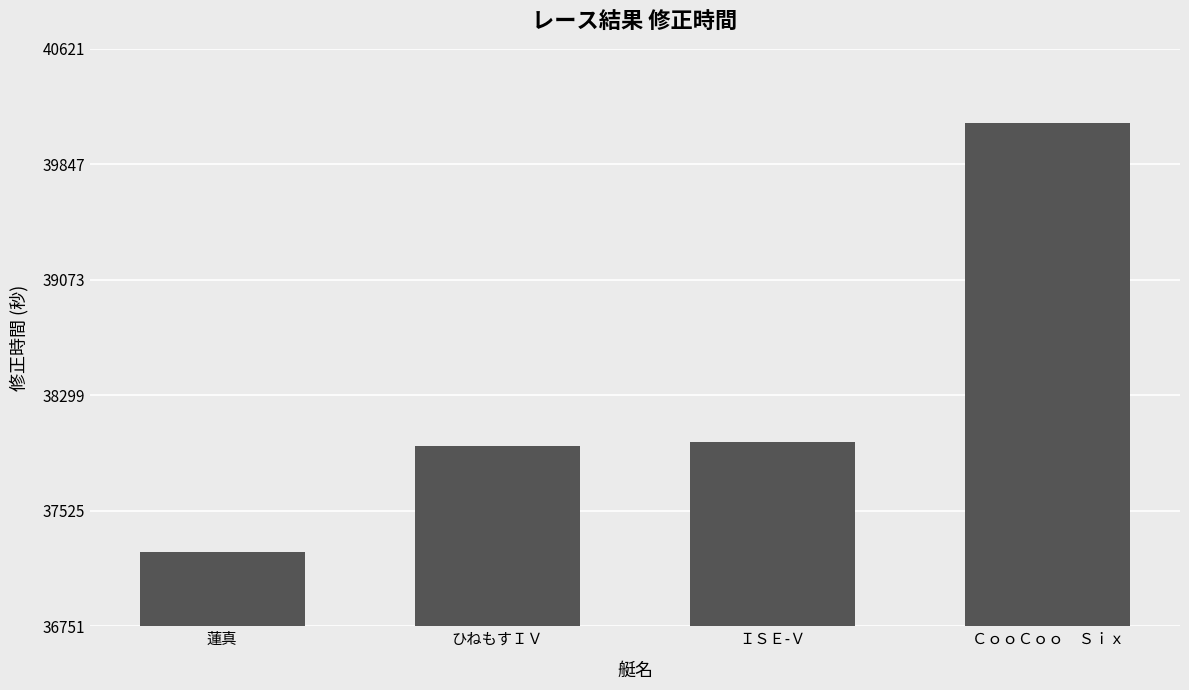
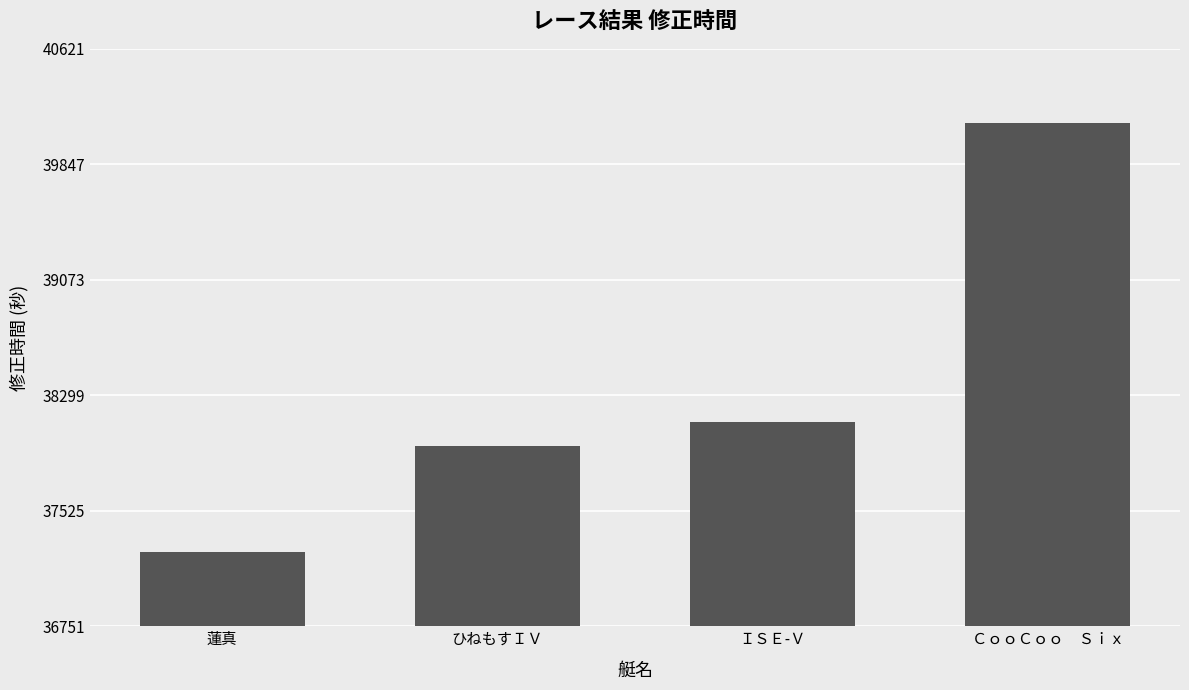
  {
    "蓮真": 37250,
    "ひねもすＩＶ": 37960,
-   "ＩＳＥ-Ｖ": 37990,
+   "ＩＳＥ-Ｖ": 38120,
    "ＣｏｏＣｏｏ Ｓｉｘ": 40120
  }
